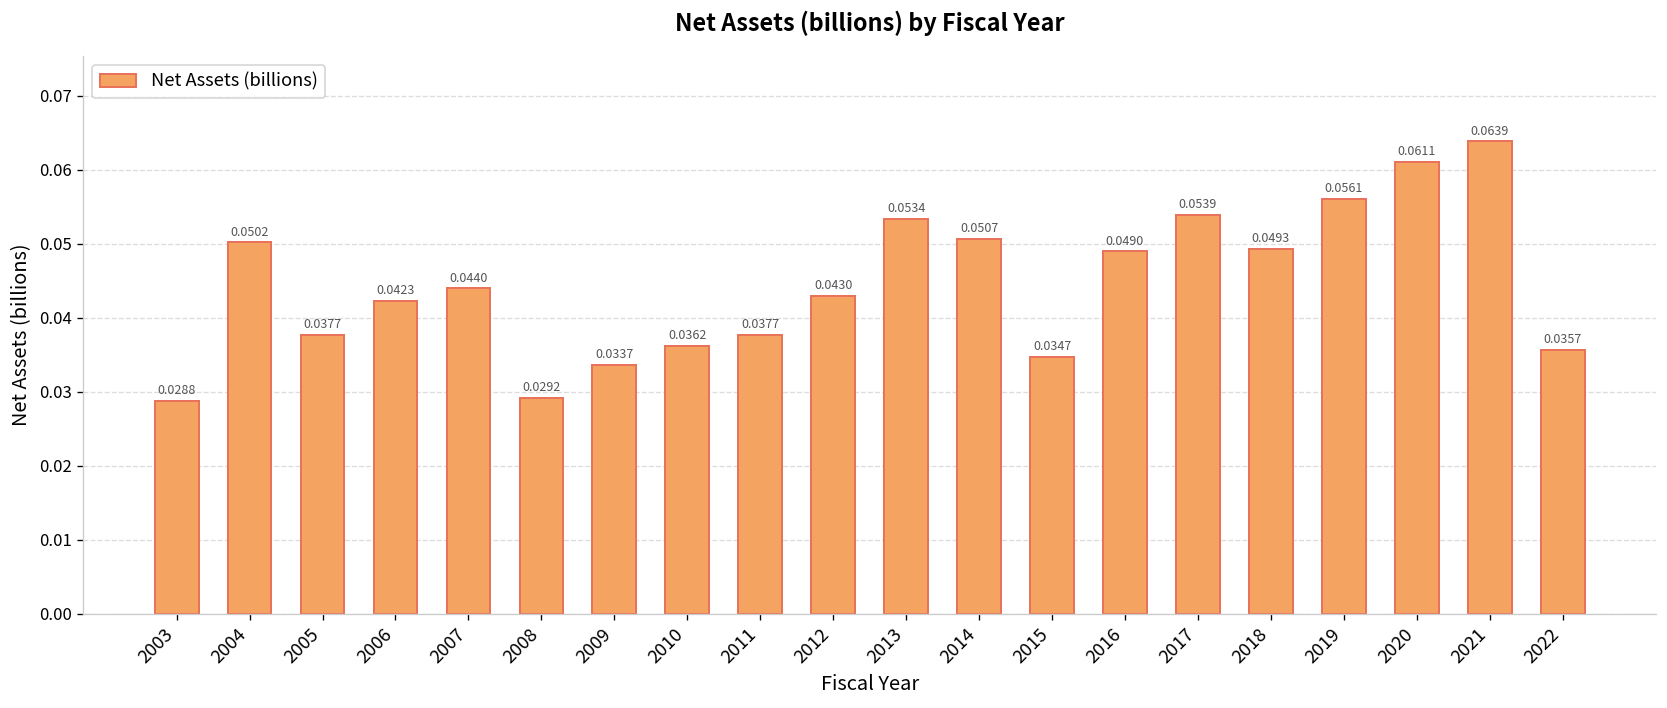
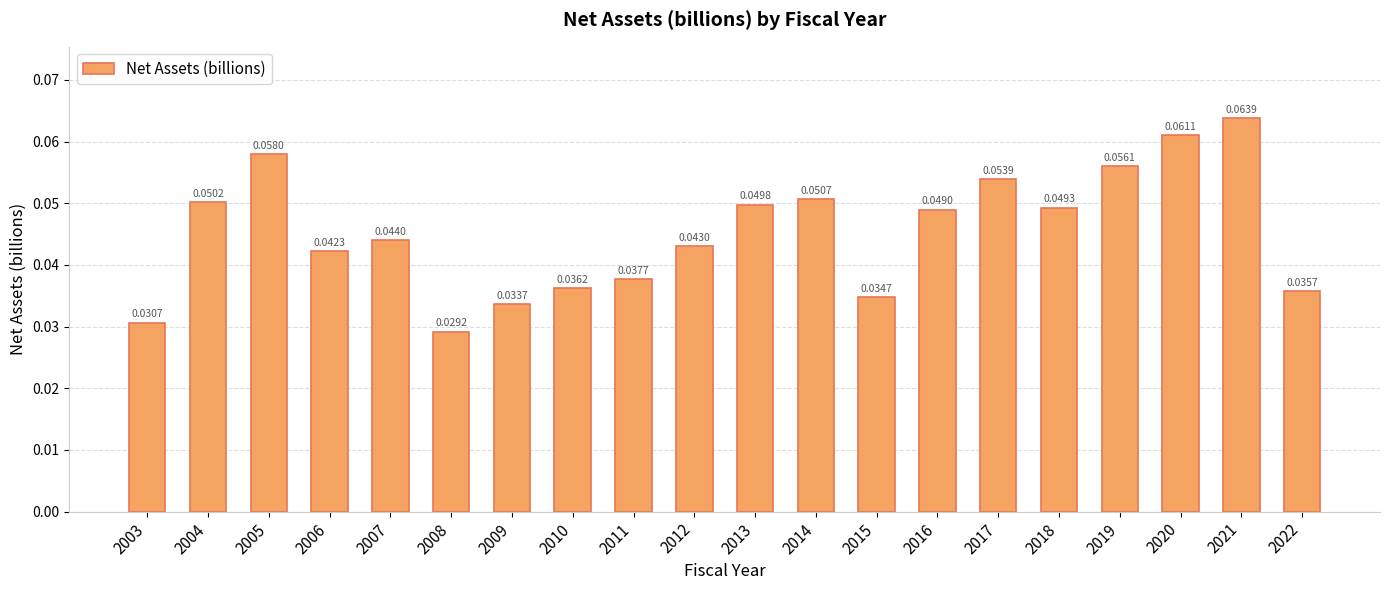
  {
-   "2003": 0.0288,
+   "2003": 0.0307,
    "2004": 0.0502,
-   "2005": 0.0377,
+   "2005": 0.0580,
    "2006": 0.0423,
    "2007": 0.0440,
    "2008": 0.0292,
    "2009": 0.0337,
    "2010": 0.0362,
    "2011": 0.0377,
    "2012": 0.0430,
-   "2013": 0.0534,
+   "2013": 0.0498,
    "2014": 0.0507,
    "2015": 0.0347,
    "2016": 0.0490,
    "2017": 0.0539,
    "2018": 0.0493,
    "2019": 0.0561,
    "2020": 0.0611,
    "2021": 0.0639,
    "2022": 0.0357
  }
